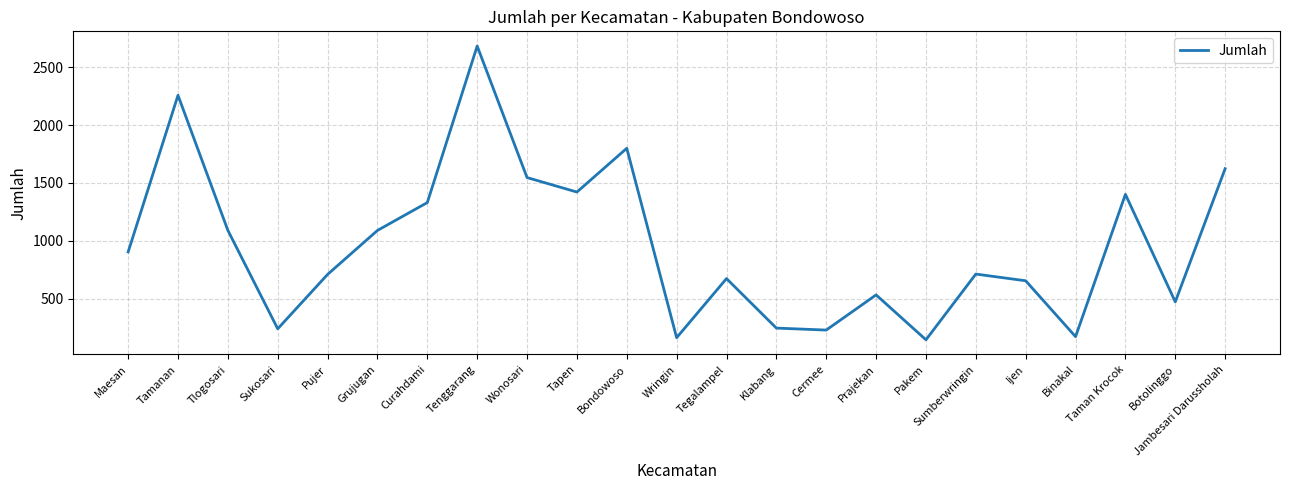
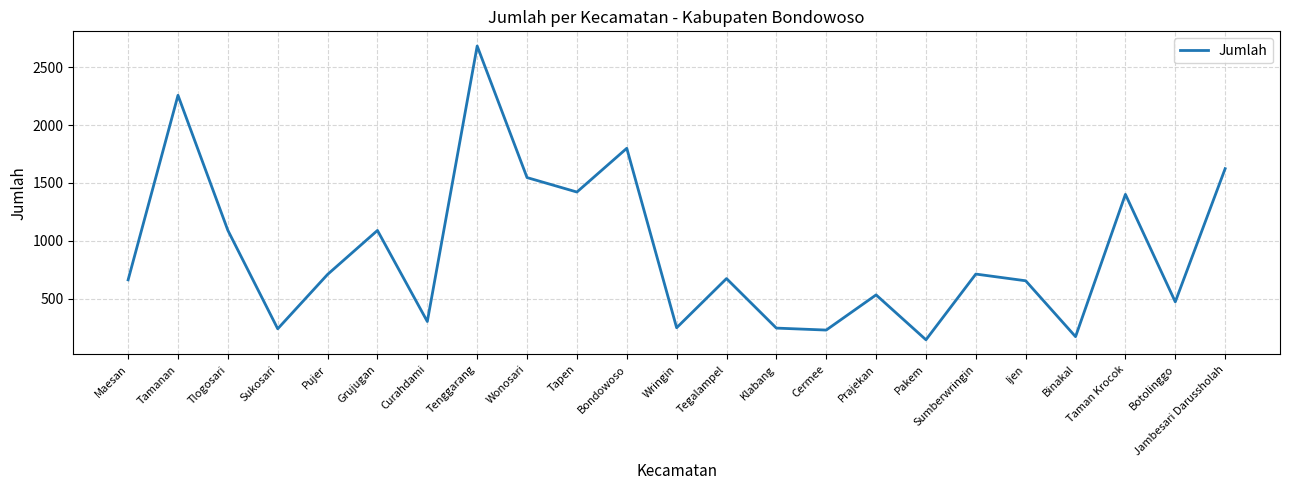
  {
-   "Maesan": 900,
+   "Maesan": 660,
    "Tamanan": 2260,
    "Tlogosari": 1090,
    "Sukosari": 240,
    "Pujer": 710,
    "Grujugan": 1090,
-   "Curahdami": 1330,
+   "Curahdami": 300,
    "Tenggarang": 2680,
    "Wonosari": 1550,
    "Tapen": 1420,
    "Bondowoso": 1800,
-   "Wringin": 160,
+   "Wringin": 250,
    "Tegalampel": 670,
    "Klabang": 250,
    "Cermee": 230,
    "Prajekan": 530,
    "Pakem": 140,
    "Sumberwringin": 710,
    "Ijen": 650,
    "Binakal": 170,
    "Taman Krocok": 1400,
    "Botolinggo": 470,
    "Jambesari Darussholah": 1620
  }
